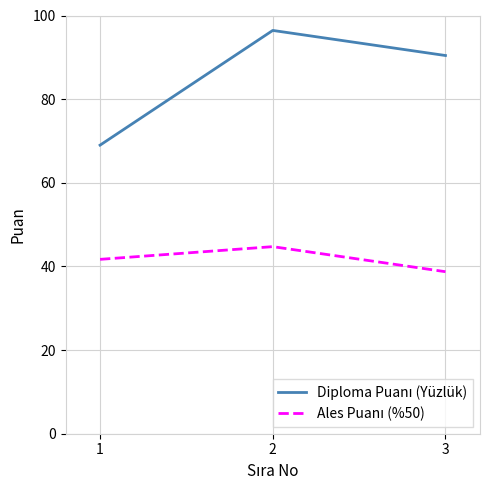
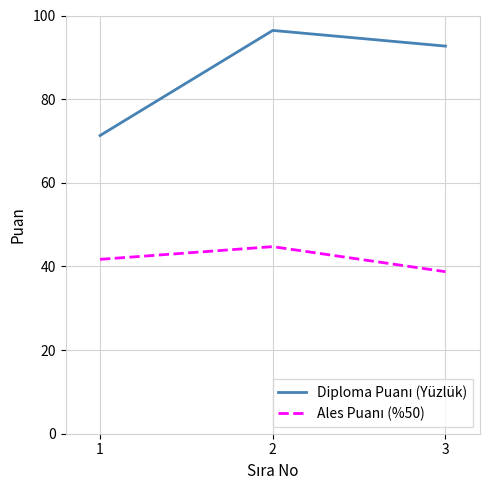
  {
    "Diploma Puanı (Yüzlük)": {
-     "1": 69,
+     "1": 71,
      "2": 96,
-     "3": 90
+     "3": 93
    },
    "Ales Puanı (%50)": {
      "1": 42,
      "2": 45,
      "3": 39
    }
  }
